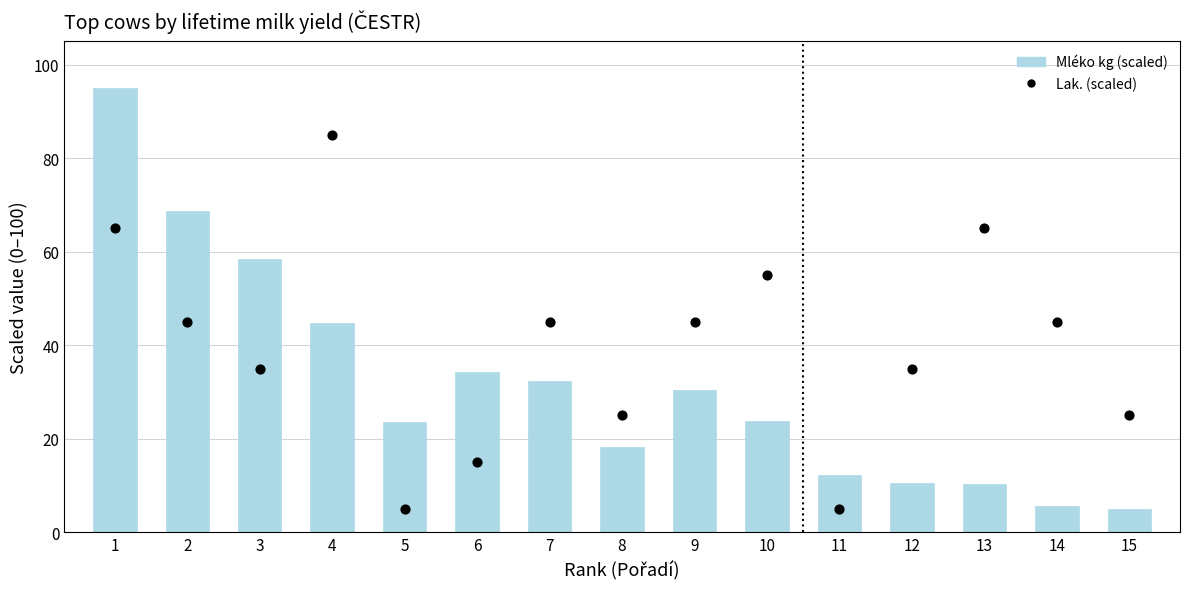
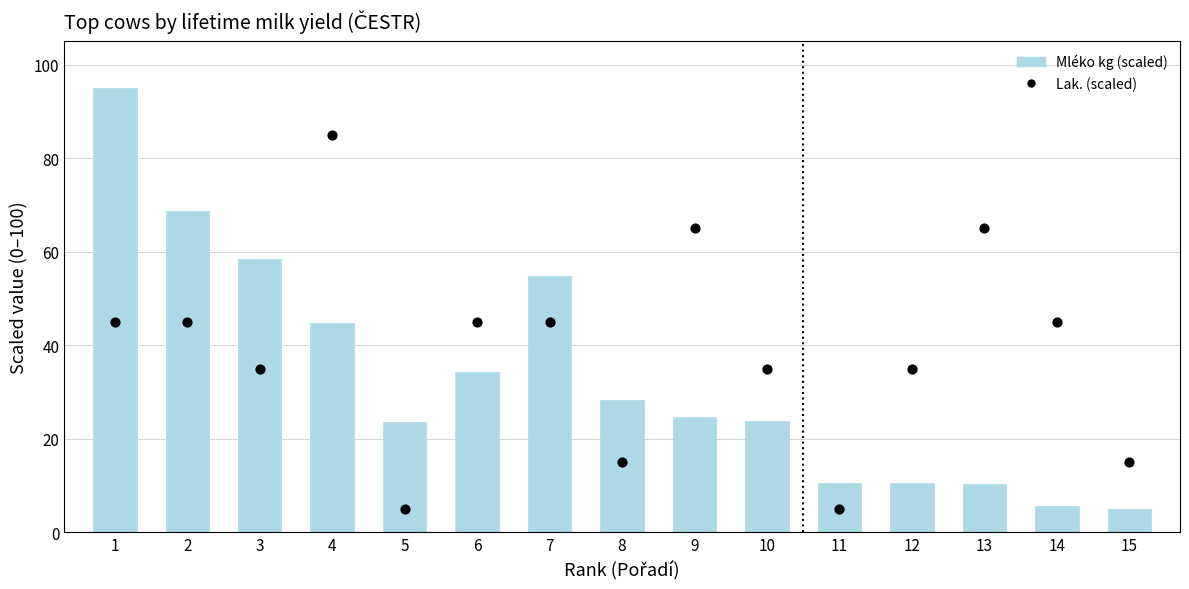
  {
    "Lak. (scaled)": {
-     "1": 65,
-     "6": 15,
-     "8": 25,
-     "9": 45,
-     "10": 55,
-     "15": 25
+     "1": 45,
+     "6": 45,
+     "8": 15,
+     "9": 65,
+     "10": 35,
+     "15": 15
    },
    "Mléko kg (scaled)": {
      "1": 95,
      "2": 69,
      "3": 59,
      "4": 45,
      "5": 24,
      "6": 34,
-     "7": 32,
-     "8": 18,
-     "9": 30,
+     "7": 55,
+     "8": 28,
+     "9": 25,
      "10": 24,
-     "11": 12,
+     "11": 10,
      "12": 10,
      "13": 10,
      "14": 6,
      "15": 5
    }
  }
